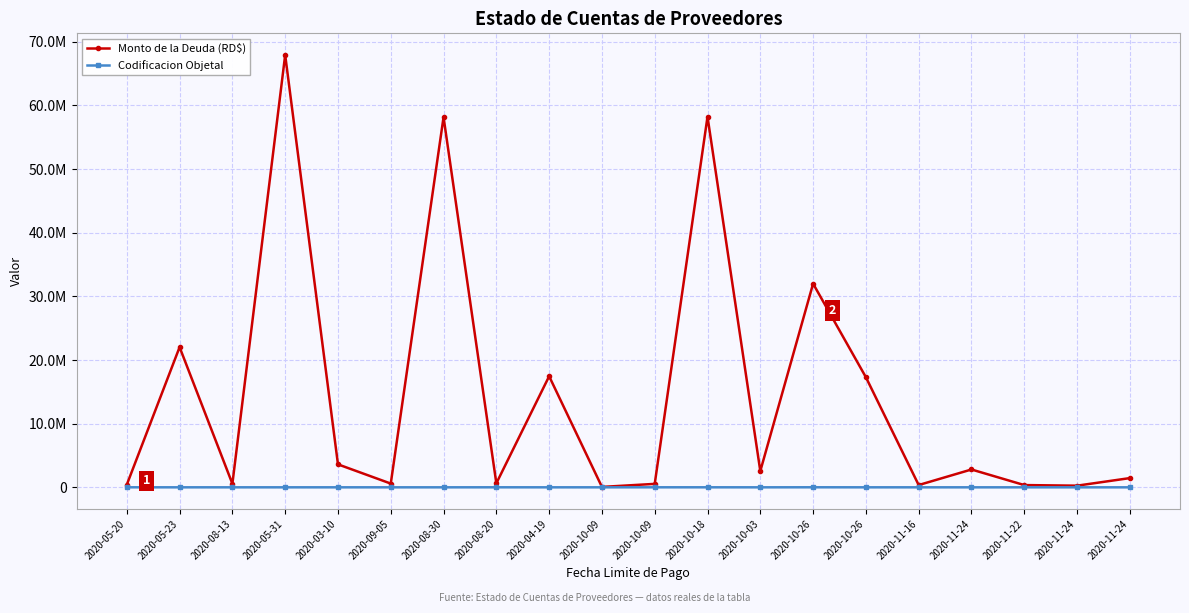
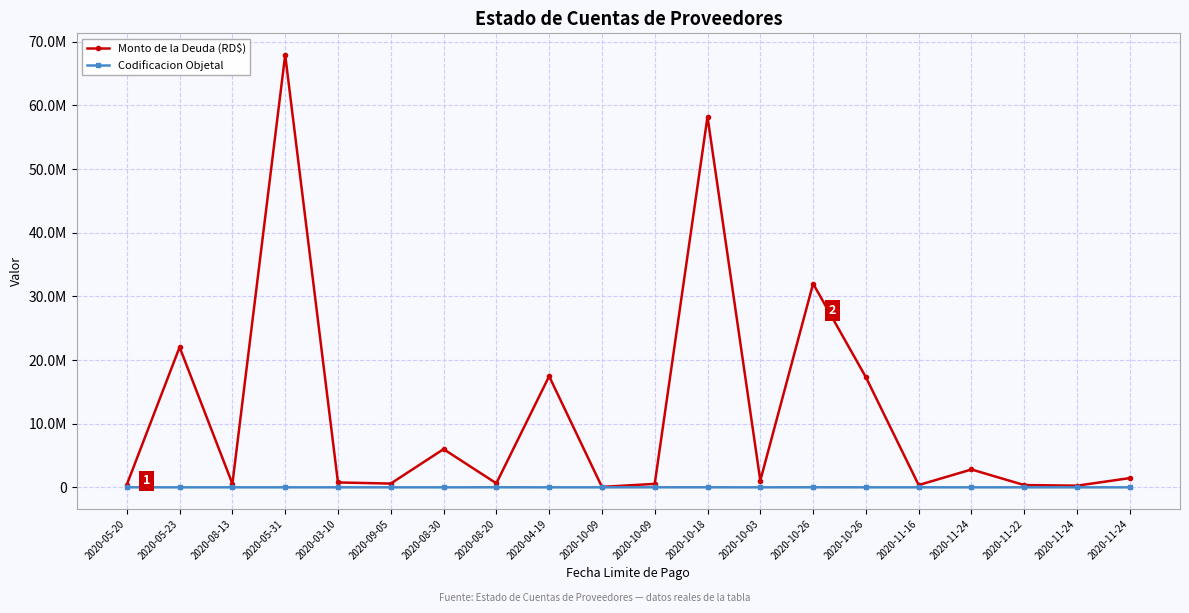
  {
    "Monto de la Deuda (RD$)": {
      "2020-05-23": 22000000,
      "2020-08-13": 1000000,
      "2020-05-31": 68000000,
-     "2020-03-10": 4000000,
+     "2020-03-10": 1000000,
      "2020-09-05": 1000000,
-     "2020-08-30": 58000000,
+     "2020-08-30": 6000000,
      "2020-08-20": 1000000,
      "2020-04-19": 17000000,
      "2020-10-18": 58000000,
-     "2020-10-03": 3000000
+     "2020-10-03": 1000000
    },
    "Codificacion Objetal": {
      "2020-05-23": 0,
      "2020-08-13": 0,
      "2020-05-31": 0,
      "2020-03-10": 0,
      "2020-09-05": 0,
      "2020-08-30": 0,
      "2020-08-20": 0,
      "2020-04-19": 0,
      "2020-10-18": 0,
      "2020-10-03": 0
    }
  }
